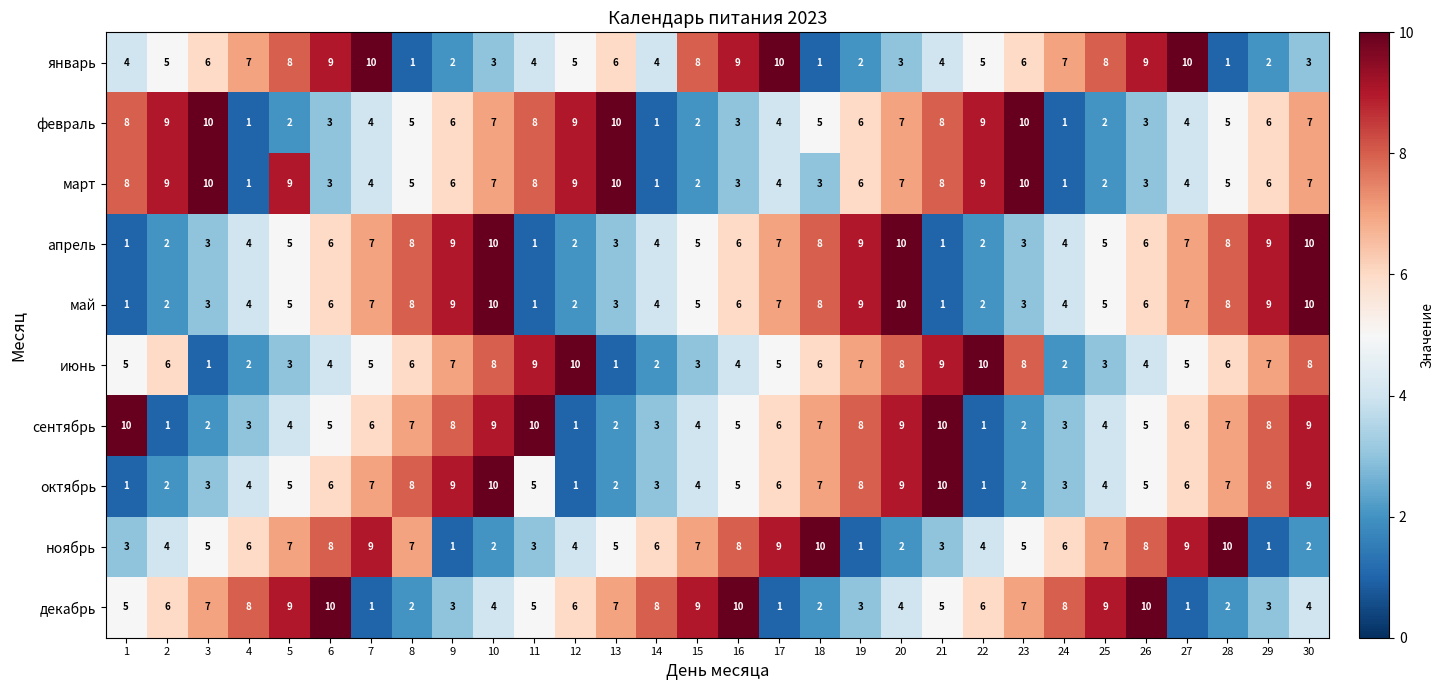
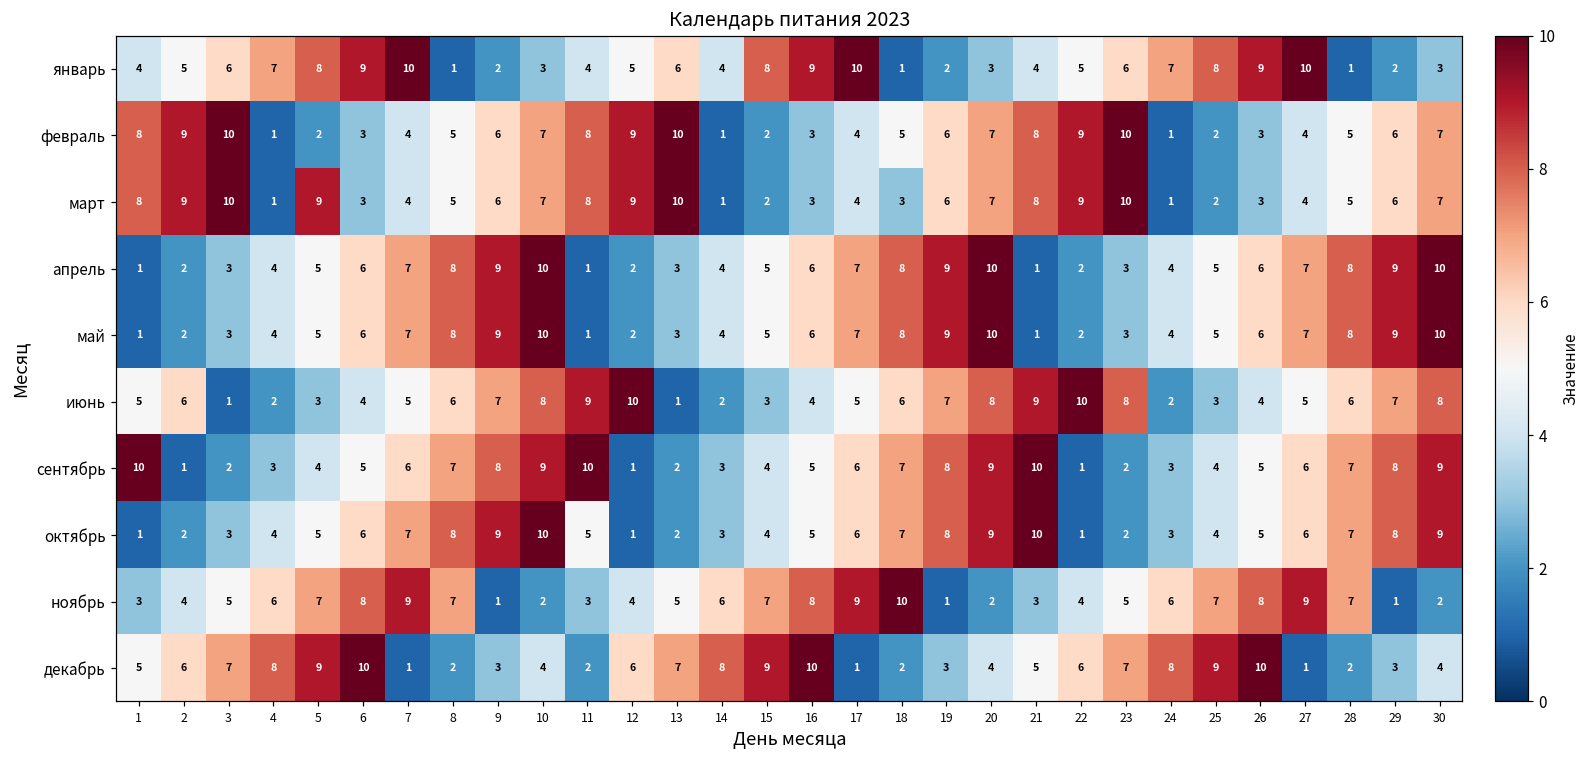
  {
    "ноябрь": {
      "1": 3,
      "2": 4,
      "3": 5,
      "4": 6,
      "5": 7,
      "6": 8,
      "7": 9,
      "8": 7,
      "9": 1,
      "10": 2,
      "11": 3,
      "12": 4,
      "13": 5,
      "14": 6,
      "15": 7,
      "16": 8,
      "17": 9,
      "18": 10,
      "19": 1,
      "20": 2,
      "21": 3,
      "22": 4,
      "23": 5,
      "24": 6,
      "25": 7,
      "26": 8,
      "27": 9,
-     "28": 10,
+     "28": 7,
      "29": 1,
      "30": 2
    },
    "декабрь": {
      "1": 5,
      "2": 6,
      "3": 7,
      "4": 8,
      "5": 9,
      "6": 10,
      "7": 1,
      "8": 2,
      "9": 3,
      "10": 4,
-     "11": 5,
+     "11": 2,
      "12": 6,
      "13": 7,
      "14": 8,
      "15": 9,
      "16": 10,
      "17": 1,
      "18": 2,
      "19": 3,
      "20": 4,
      "21": 5,
      "22": 6,
      "23": 7,
      "24": 8,
      "25": 9,
      "26": 10,
      "27": 1,
      "28": 2,
      "29": 3,
      "30": 4
    }
  }
